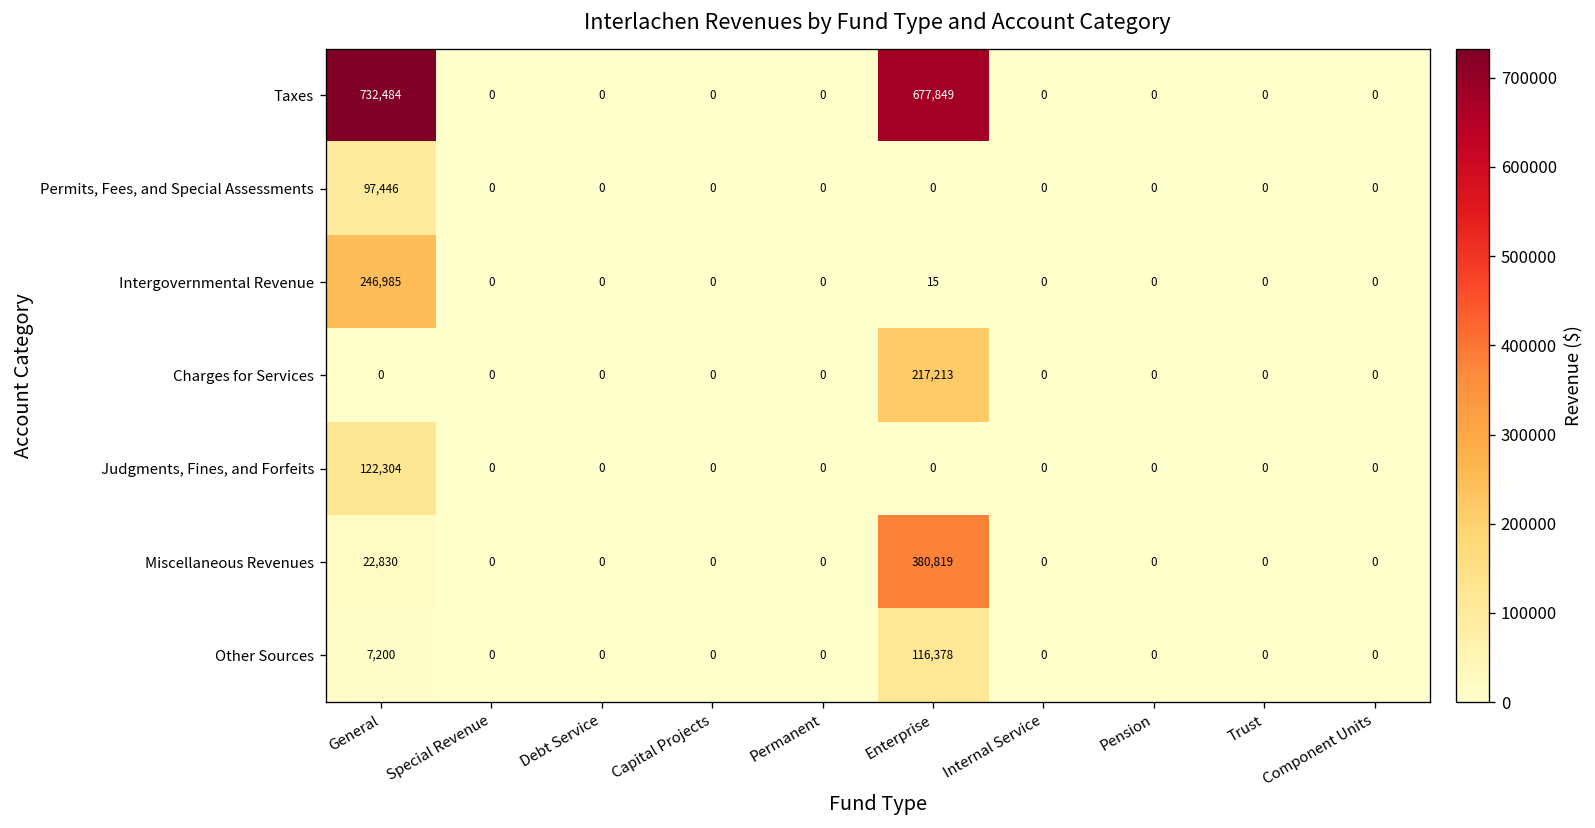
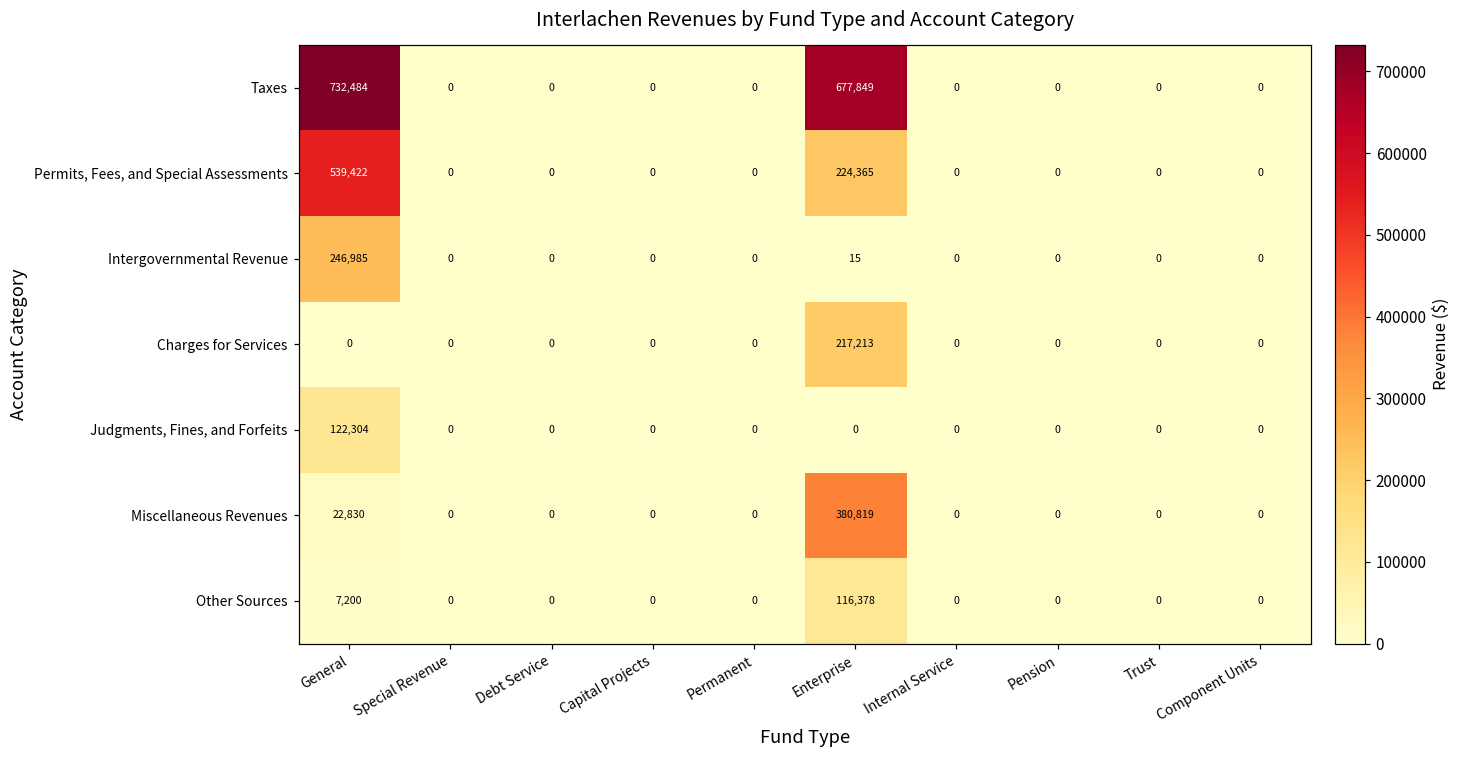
  {
    "Taxes": {
      "General": "732,484",
      "Special Revenue": "0",
      "Debt Service": "0",
      "Capital Projects": "0",
      "Permanent": "0",
      "Enterprise": "677,849",
      "Internal Service": "0",
      "Pension": "0",
      "Trust": "0",
      "Component Units": "0"
    },
    "Permits, Fees, and Special Assessments": {
-     "General": "97,446",
+     "General": "539,422",
      "Special Revenue": "0",
      "Debt Service": "0",
      "Capital Projects": "0",
      "Permanent": "0",
-     "Enterprise": "0",
+     "Enterprise": "224,365",
      "Internal Service": "0",
      "Pension": "0",
      "Trust": "0",
      "Component Units": "0"
    },
    "Intergovernmental Revenue": {
      "General": "246,985",
      "Special Revenue": "0",
      "Debt Service": "0",
      "Capital Projects": "0",
      "Permanent": "0",
      "Enterprise": "15",
      "Internal Service": "0",
      "Pension": "0",
      "Trust": "0",
      "Component Units": "0"
    },
    "Charges for Services": {
      "General": "0",
      "Special Revenue": "0",
      "Debt Service": "0",
      "Capital Projects": "0",
      "Permanent": "0",
      "Enterprise": "217,213",
      "Internal Service": "0",
      "Pension": "0",
      "Trust": "0",
      "Component Units": "0"
    },
    "Judgments, Fines, and Forfeits": {
      "General": "122,304",
      "Special Revenue": "0",
      "Debt Service": "0",
      "Capital Projects": "0",
      "Permanent": "0",
      "Enterprise": "0",
      "Internal Service": "0",
      "Pension": "0",
      "Trust": "0",
      "Component Units": "0"
    },
    "Miscellaneous Revenues": {
      "General": "22,830",
      "Special Revenue": "0",
      "Debt Service": "0",
      "Capital Projects": "0",
      "Permanent": "0",
      "Enterprise": "380,819",
      "Internal Service": "0",
      "Pension": "0",
      "Trust": "0",
      "Component Units": "0"
    },
    "Other Sources": {
      "General": "7,200",
      "Special Revenue": "0",
      "Debt Service": "0",
      "Capital Projects": "0",
      "Permanent": "0",
      "Enterprise": "116,378",
      "Internal Service": "0",
      "Pension": "0",
      "Trust": "0",
      "Component Units": "0"
    }
  }
